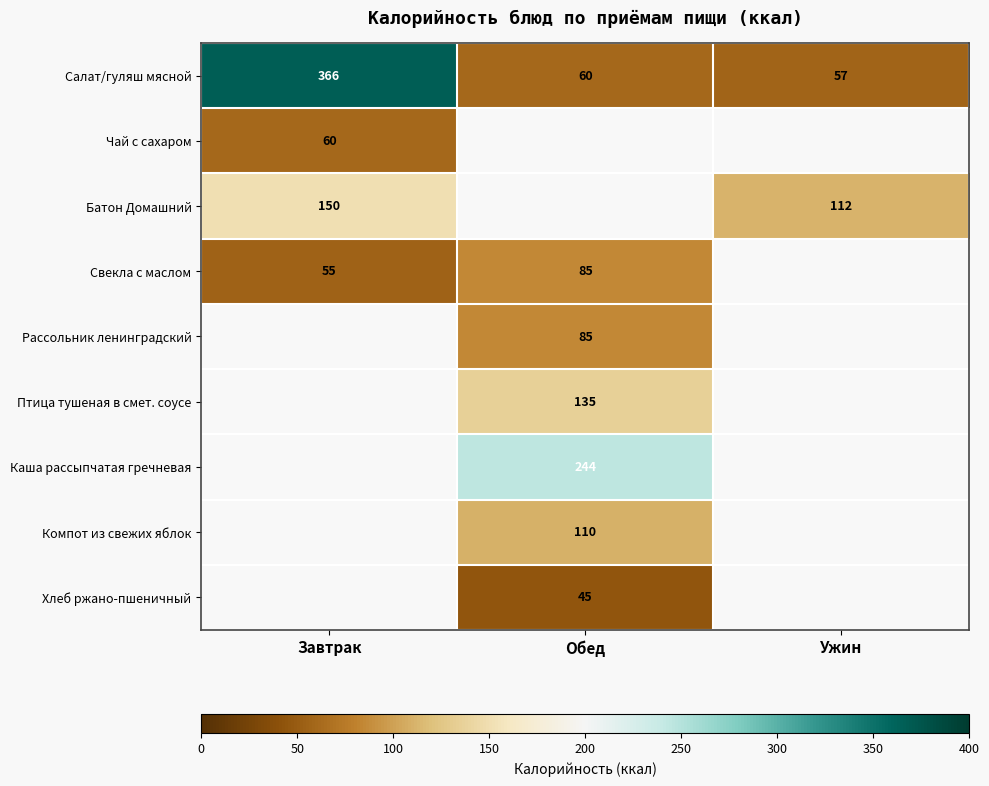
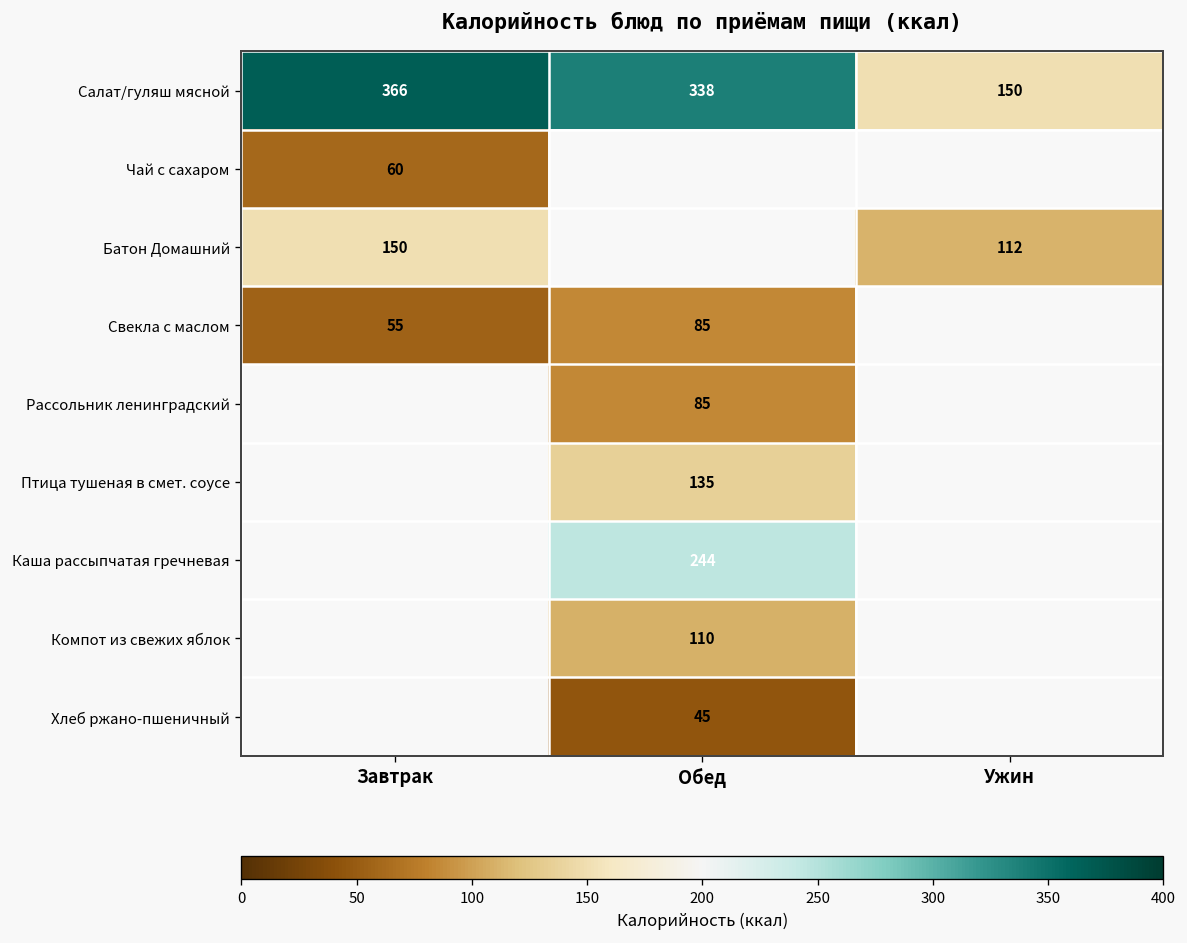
  {
    "Салат/гуляш мясной": {
      "Завтрак": 366,
-     "Обед": 60,
-     "Ужин": 57
+     "Обед": 338,
+     "Ужин": 150
    },
    "Чай с сахаром": {
      "Завтрак": 60
    },
    "Батон Домашний": {
      "Завтрак": 150,
      "Ужин": 112
    },
    "Свекла с маслом": {
      "Завтрак": 55,
      "Обед": 85
    },
    "Рассольник ленинградский": {
      "Обед": 85
    },
    "Птица тушеная в смет. соусе": {
      "Обед": 135
    },
    "Каша рассыпчатая гречневая": {
      "Обед": 244
    },
    "Компот из свежих яблок": {
      "Обед": 110
    },
    "Хлеб ржано-пшеничный": {
      "Обед": 45
    }
  }
